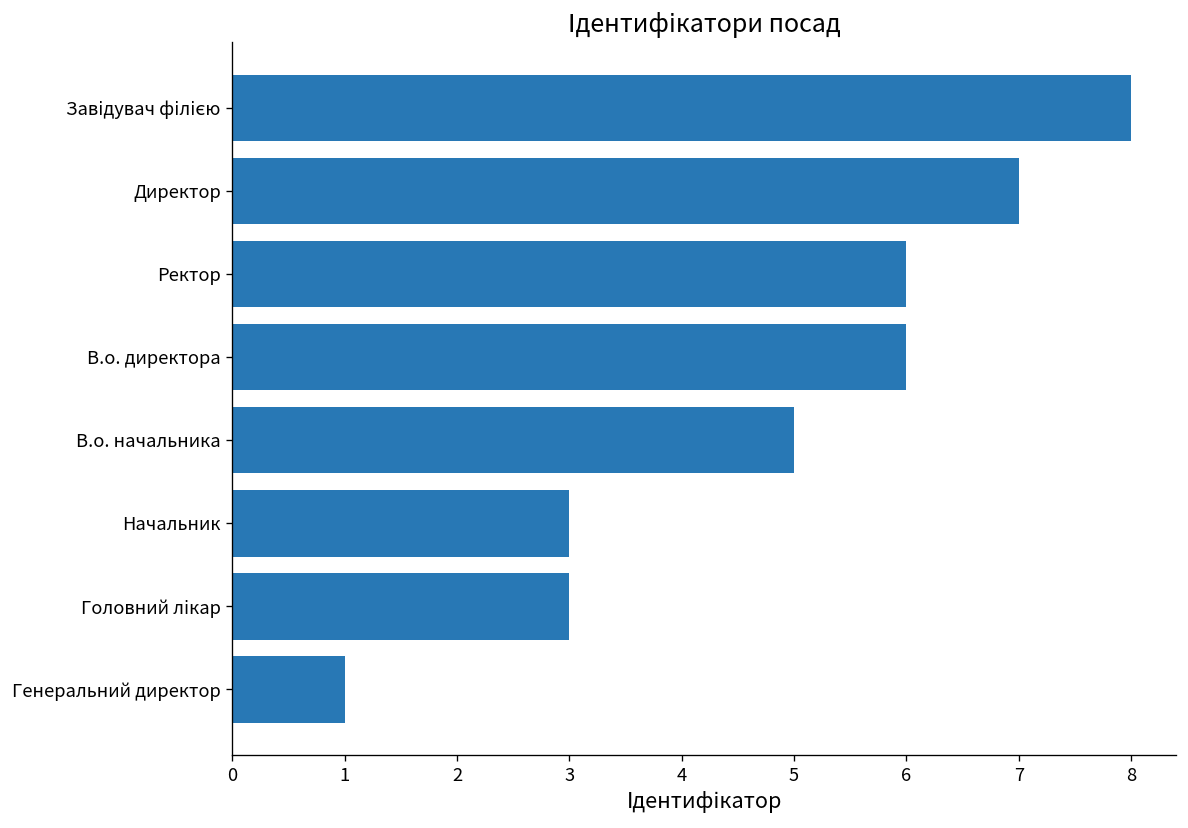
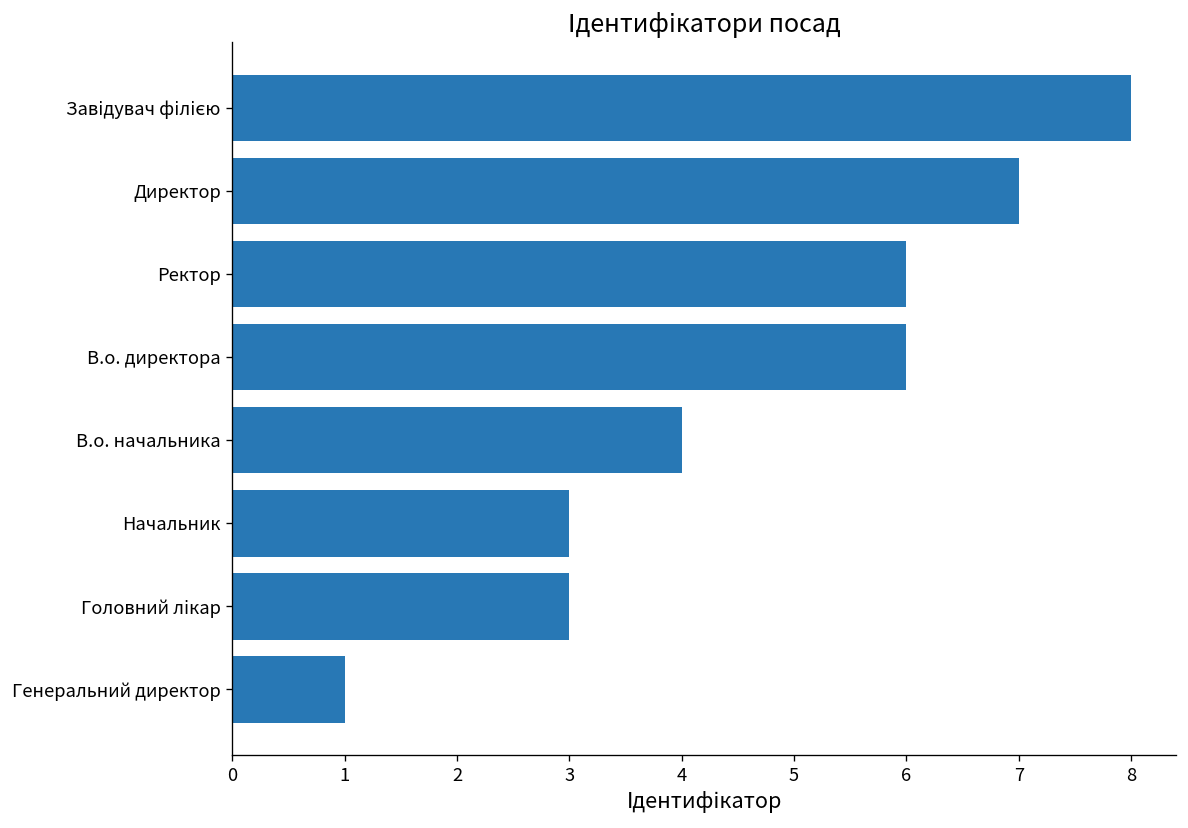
  {
    "Завідувач філією": 8,
    "Директор": 7,
    "Ректор": 6,
    "В.о. директора": 6,
-   "В.о. начальника": 5,
+   "В.о. начальника": 4,
    "Начальник": 3,
    "Головний лікар": 3,
    "Генеральний директор": 1
  }
